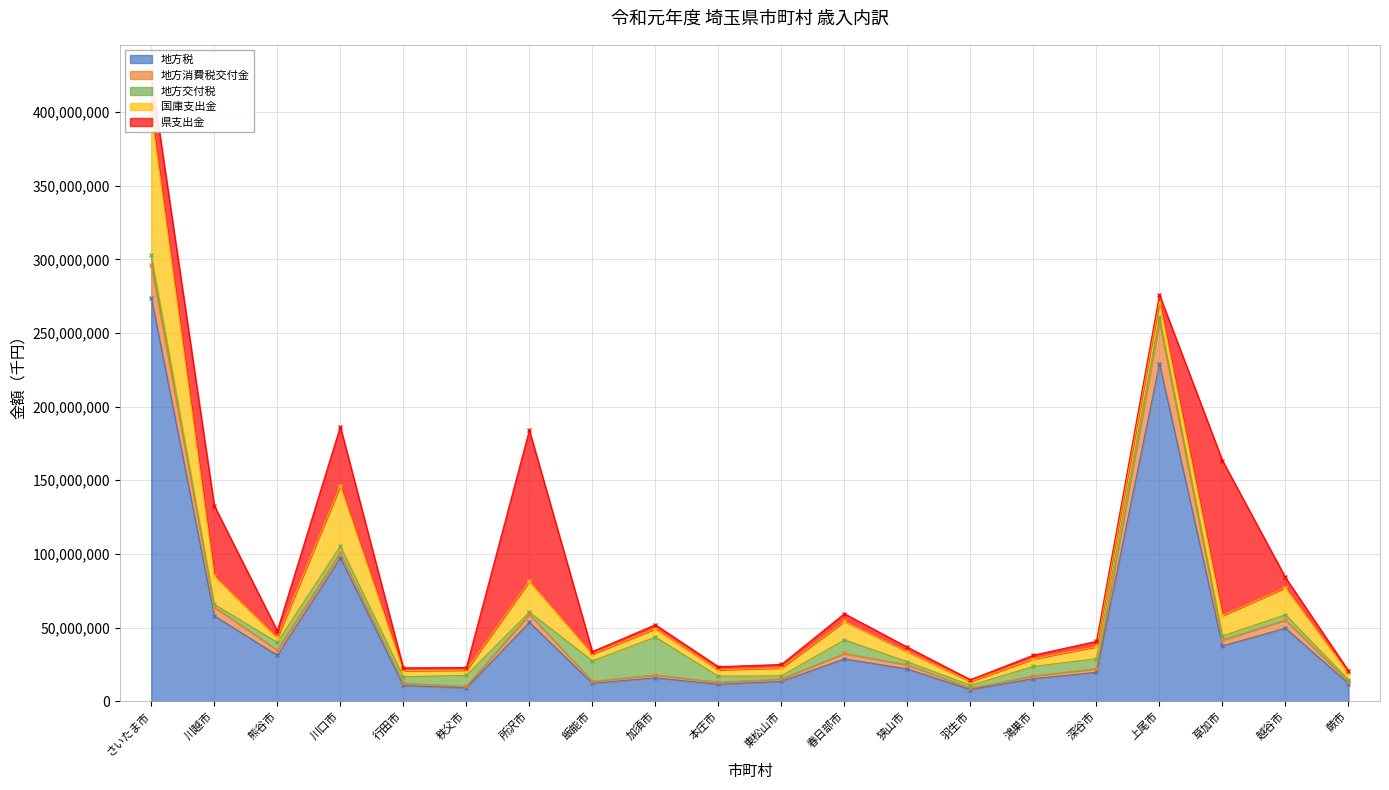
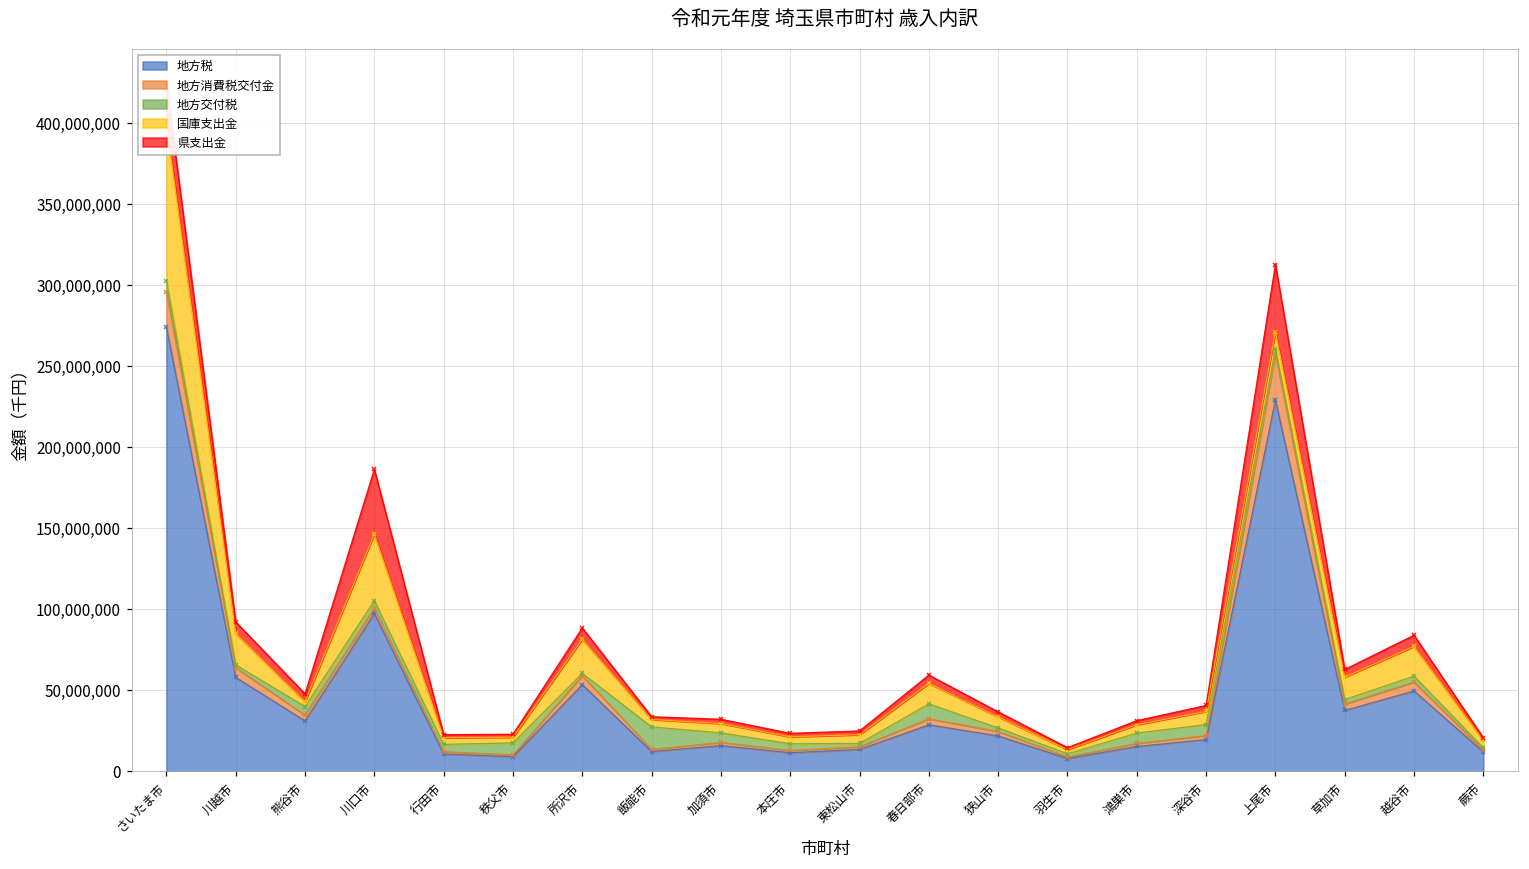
  {
    "地方税": {
      "さいたま市": "274,000,000",
      "川越市": "58,000,000",
      "熊谷市": "31,000,000",
      "川口市": "97,000,000",
      "所沢市": "53,000,000",
      "加須市": "16,000,000",
      "春日部市": "29,000,000",
      "狭山市": "22,000,000",
      "鴻巣市": "15,000,000",
      "深谷市": "20,000,000",
      "上尾市": "229,000,000",
      "草加市": "38,000,000",
      "越谷市": "50,000,000"
    },
    "地方消費税交付金": {
      "さいたま市": "22,000,000",
      "川越市": "6,000,000",
      "熊谷市": "4,000,000",
      "川口市": "3,000,000",
      "加須市": "2,000,000",
      "春日部市": "4,000,000",
      "狭山市": "3,000,000",
      "鴻巣市": "2,000,000",
      "深谷市": "2,000,000",
      "上尾市": "29,000,000",
      "草加市": "4,000,000",
      "越谷市": "5,000,000"
    },
    "地方交付税": {
      "さいたま市": "7,000,000",
      "川越市": "2,000,000",
      "熊谷市": "5,000,000",
      "川口市": "5,000,000",
      "行田市": "5,000,000",
      "秩父市": "7,000,000",
      "飯能市": "14,000,000",
-     "加須市": "26,000,000",
+     "加須市": "6,000,000",
      "本庄市": "4,000,000",
      "東松山市": "2,000,000",
      "春日部市": "9,000,000",
      "狭山市": "2,000,000",
      "羽生市": "2,000,000",
      "鴻巣市": "6,000,000",
      "深谷市": "7,000,000",
      "上尾市": "3,000,000",
      "草加市": "3,000,000",
      "越谷市": "4,000,000"
    },
    "国庫支出金": {
      "川越市": "19,000,000",
      "熊谷市": "3,000,000",
      "川口市": "41,000,000",
      "行田市": "4,000,000",
      "秩父市": "3,000,000",
      "所沢市": "21,000,000",
      "加須市": "6,000,000",
      "本庄市": "4,000,000",
      "東松山市": "5,000,000",
      "春日部市": "13,000,000",
      "狭山市": "7,000,000",
      "鴻巣市": "5,000,000",
      "深谷市": "8,000,000",
      "上尾市": "10,000,000",
      "草加市": "14,000,000",
      "越谷市": "18,000,000"
    },
    "県支出金": {
-     "川越市": "48,000,000",
+     "川越市": "7,000,000",
      "熊谷市": "5,000,000",
      "川口市": "40,000,000",
      "行田市": "2,000,000",
      "秩父市": "2,000,000",
-     "所沢市": "102,000,000",
+     "所沢市": "7,000,000",
      "加須市": "3,000,000",
      "本庄市": "2,000,000",
      "東松山市": "2,000,000",
      "春日部市": "5,000,000",
      "狭山市": "3,000,000",
      "鴻巣市": "3,000,000",
      "深谷市": "4,000,000",
-     "上尾市": "5,000,000",
-     "草加市": "105,000,000",
+     "上尾市": "41,000,000",
+     "草加市": "5,000,000",
      "越谷市": "7,000,000"
    }
  }
